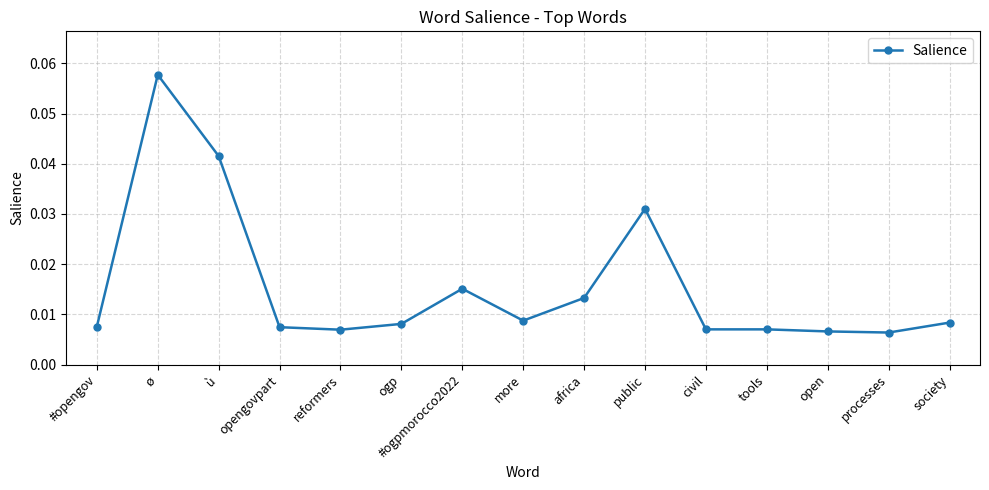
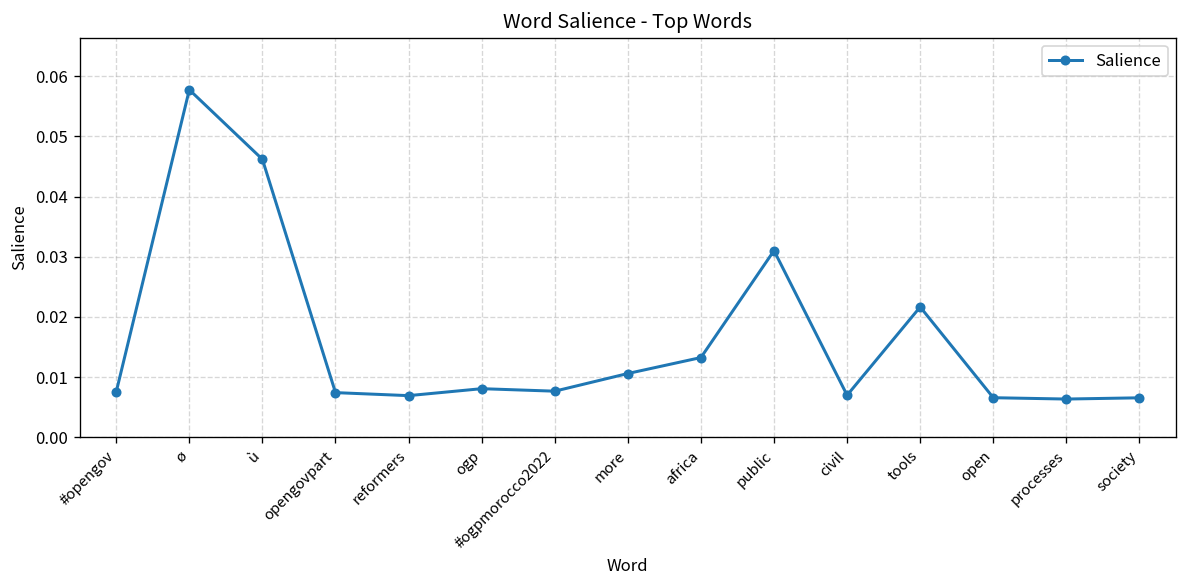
  {
    "#opengov": 0.008,
    "ø": 0.058,
-   "ù": 0.042,
+   "ù": 0.046,
    "opengovpart": 0.007,
    "reformers": 0.007,
    "ogp": 0.008,
-   "#ogpmorocco2022": 0.015,
-   "more": 0.009,
+   "#ogpmorocco2022": 0.008,
+   "more": 0.011,
    "africa": 0.013,
    "public": 0.031,
    "civil": 0.007,
-   "tools": 0.007,
+   "tools": 0.022,
    "open": 0.007,
    "processes": 0.006,
-   "society": 0.008
+   "society": 0.007
  }
